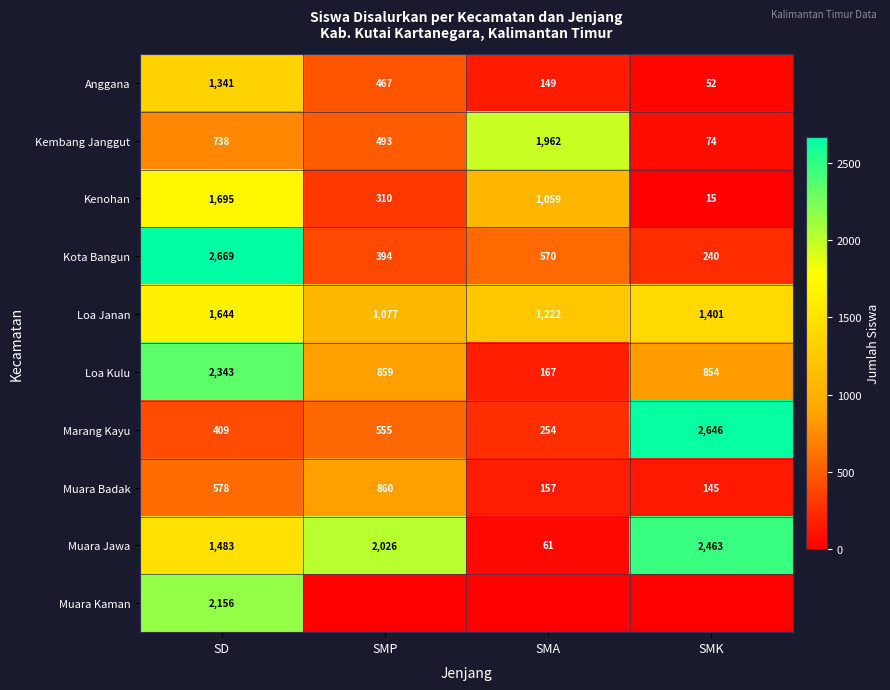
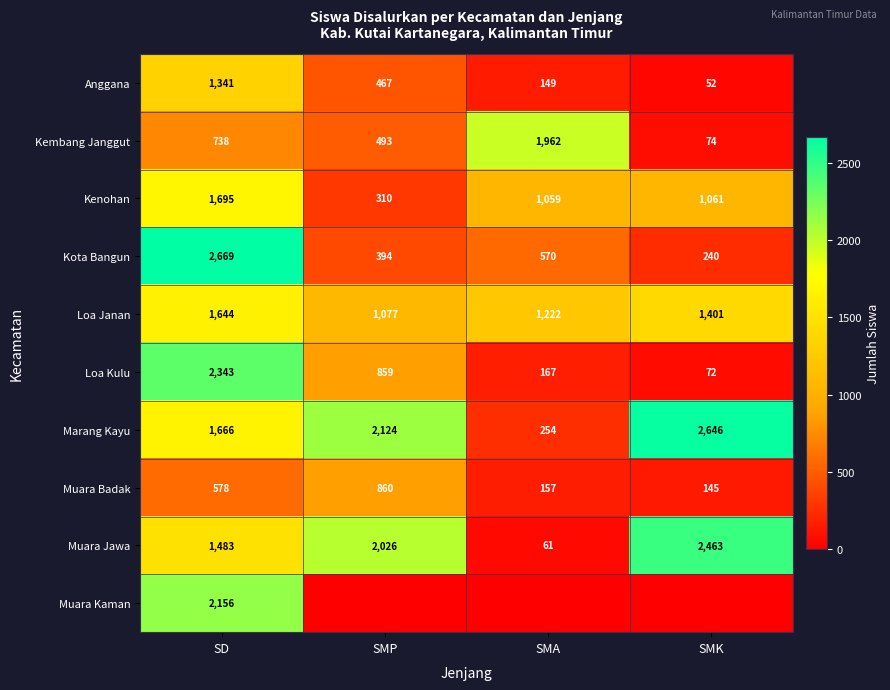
  {
    "Anggana": {
      "SD": "1,341",
      "SMP": "467",
      "SMA": "149",
      "SMK": "52"
    },
    "Kembang Janggut": {
      "SD": "738",
      "SMP": "493",
      "SMA": "1,962",
      "SMK": "74"
    },
    "Kenohan": {
      "SD": "1,695",
      "SMP": "310",
      "SMA": "1,059",
-     "SMK": "15"
+     "SMK": "1,061"
    },
    "Kota Bangun": {
      "SD": "2,669",
      "SMP": "394",
      "SMA": "570",
      "SMK": "240"
    },
    "Loa Janan": {
      "SD": "1,644",
      "SMP": "1,077",
      "SMA": "1,222",
      "SMK": "1,401"
    },
    "Loa Kulu": {
      "SD": "2,343",
      "SMP": "859",
      "SMA": "167",
-     "SMK": "854"
+     "SMK": "72"
    },
    "Marang Kayu": {
-     "SD": "409",
-     "SMP": "555",
+     "SD": "1,666",
+     "SMP": "2,124",
      "SMA": "254",
      "SMK": "2,646"
    },
    "Muara Badak": {
      "SD": "578",
      "SMP": "860",
      "SMA": "157",
      "SMK": "145"
    },
    "Muara Jawa": {
      "SD": "1,483",
      "SMP": "2,026",
      "SMA": "61",
      "SMK": "2,463"
    },
    "Muara Kaman": {
      "SD": "2,156"
    }
  }
